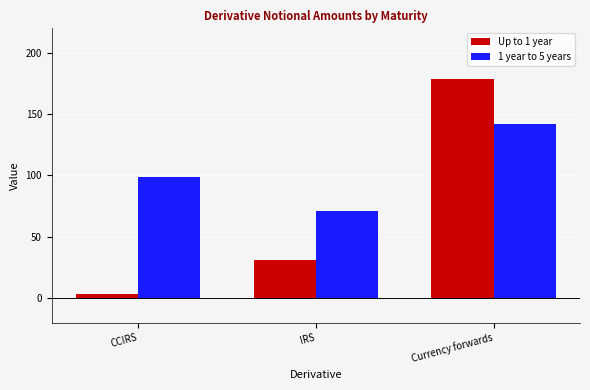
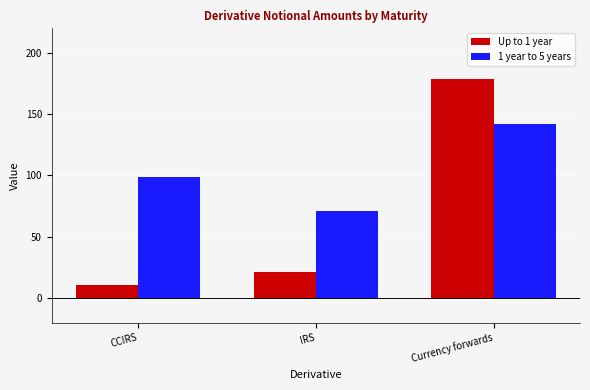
  {
    "Up to 1 year": {
-     "CCIRS": 3,
-     "IRS": 31,
+     "CCIRS": 11,
+     "IRS": 21,
      "Currency forwards": 179
    },
    "1 year to 5 years": {
      "CCIRS": 99,
      "IRS": 71,
      "Currency forwards": 142
    }
  }
